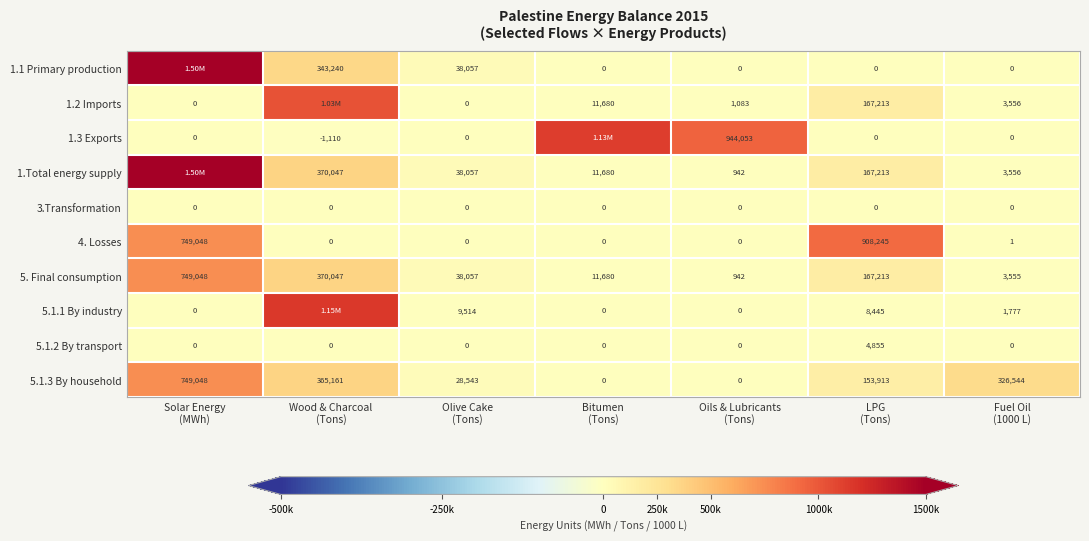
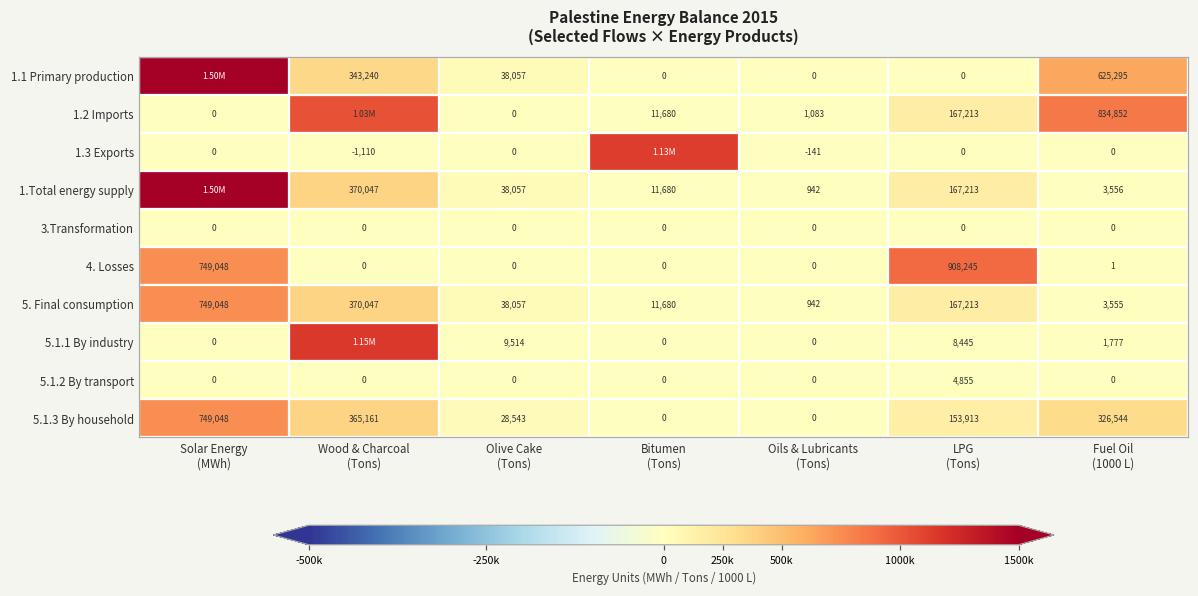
  {
    "1.1 Primary production": {
      "Solar Energy (MWh)": "1.50M",
      "Wood & Charcoal (Tons)": "343,240",
      "Olive Cake (Tons)": "38,057",
      "Bitumen (Tons)": "0",
      "Oils & Lubricants (Tons)": "0",
      "LPG (Tons)": "0",
-     "Fuel Oil (1000 L)": "0"
+     "Fuel Oil (1000 L)": "625,295"
    },
    "1.2 Imports": {
      "Solar Energy (MWh)": "0",
      "Wood & Charcoal (Tons)": "1.03M",
      "Olive Cake (Tons)": "0",
      "Bitumen (Tons)": "11,680",
      "Oils & Lubricants (Tons)": "1,083",
      "LPG (Tons)": "167,213",
-     "Fuel Oil (1000 L)": "3,556"
+     "Fuel Oil (1000 L)": "834,852"
    },
    "1.3 Exports": {
      "Solar Energy (MWh)": "0",
      "Wood & Charcoal (Tons)": "-1,110",
      "Olive Cake (Tons)": "0",
      "Bitumen (Tons)": "1.13M",
-     "Oils & Lubricants (Tons)": "944,053",
+     "Oils & Lubricants (Tons)": "-141",
      "LPG (Tons)": "0",
      "Fuel Oil (1000 L)": "0"
    },
    "1.Total energy supply": {
      "Solar Energy (MWh)": "1.50M",
      "Wood & Charcoal (Tons)": "370,047",
      "Olive Cake (Tons)": "38,057",
      "Bitumen (Tons)": "11,680",
      "Oils & Lubricants (Tons)": "942",
      "LPG (Tons)": "167,213",
      "Fuel Oil (1000 L)": "3,556"
    },
    "3.Transformation": {
      "Solar Energy (MWh)": "0",
      "Wood & Charcoal (Tons)": "0",
      "Olive Cake (Tons)": "0",
      "Bitumen (Tons)": "0",
      "Oils & Lubricants (Tons)": "0",
      "LPG (Tons)": "0",
      "Fuel Oil (1000 L)": "0"
    },
    "4. Losses": {
      "Solar Energy (MWh)": "749,048",
      "Wood & Charcoal (Tons)": "0",
      "Olive Cake (Tons)": "0",
      "Bitumen (Tons)": "0",
      "Oils & Lubricants (Tons)": "0",
      "LPG (Tons)": "908,245",
      "Fuel Oil (1000 L)": "1"
    },
    "5. Final consumption": {
      "Solar Energy (MWh)": "749,048",
      "Wood & Charcoal (Tons)": "370,047",
      "Olive Cake (Tons)": "38,057",
      "Bitumen (Tons)": "11,680",
      "Oils & Lubricants (Tons)": "942",
      "LPG (Tons)": "167,213",
      "Fuel Oil (1000 L)": "3,555"
    },
    "5.1.1 By industry": {
      "Solar Energy (MWh)": "0",
      "Wood & Charcoal (Tons)": "1.15M",
      "Olive Cake (Tons)": "9,514",
      "Bitumen (Tons)": "0",
      "Oils & Lubricants (Tons)": "0",
      "LPG (Tons)": "8,445",
      "Fuel Oil (1000 L)": "1,777"
    },
    "5.1.2 By transport": {
      "Solar Energy (MWh)": "0",
      "Wood & Charcoal (Tons)": "0",
      "Olive Cake (Tons)": "0",
      "Bitumen (Tons)": "0",
      "Oils & Lubricants (Tons)": "0",
      "LPG (Tons)": "4,855",
      "Fuel Oil (1000 L)": "0"
    },
    "5.1.3 By household": {
      "Solar Energy (MWh)": "749,048",
      "Wood & Charcoal (Tons)": "365,161",
      "Olive Cake (Tons)": "28,543",
      "Bitumen (Tons)": "0",
      "Oils & Lubricants (Tons)": "0",
      "LPG (Tons)": "153,913",
      "Fuel Oil (1000 L)": "326,544"
    }
  }
